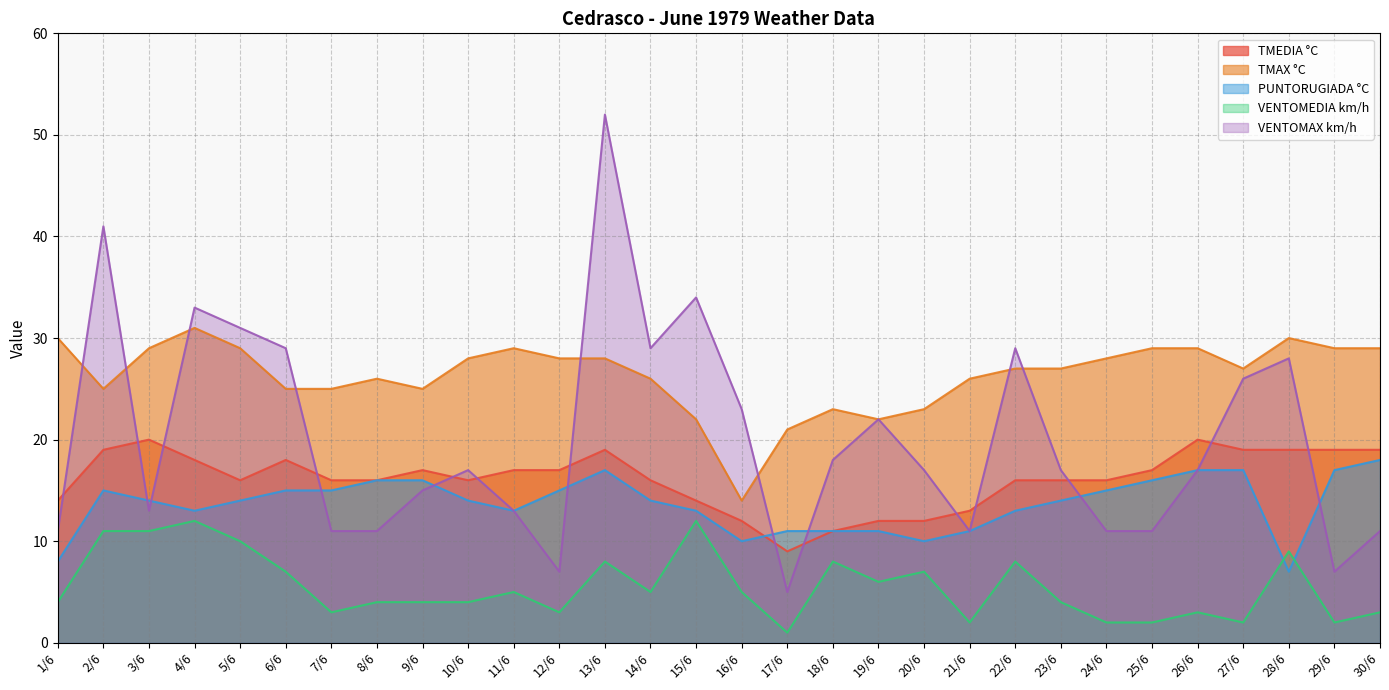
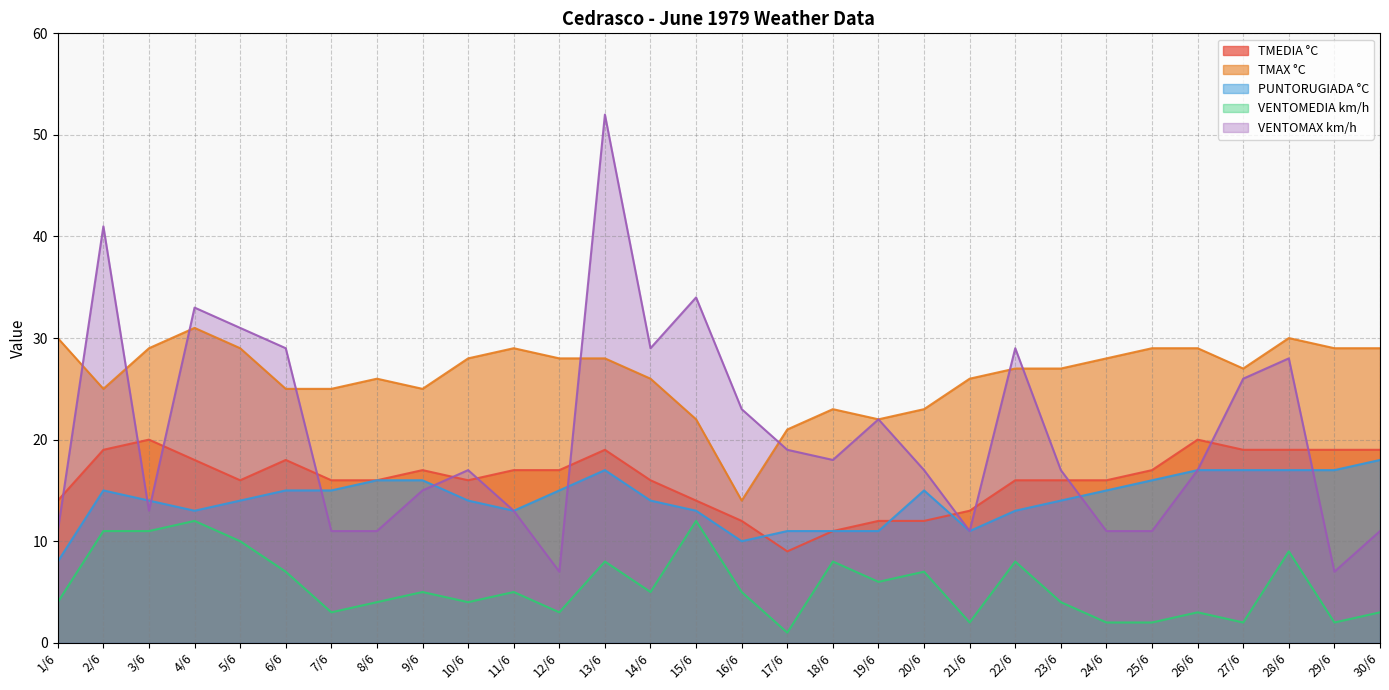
  {
    "PUNTORUGIADA °C": {
      "1/6": 8,
      "2/6": 15,
      "3/6": 14,
      "4/6": 13,
      "5/6": 14,
      "6/6": 15,
      "7/6": 15,
      "9/6": 16,
      "10/6": 14,
      "12/6": 15,
      "13/6": 17,
      "14/6": 14,
      "15/6": 13,
      "16/6": 10,
      "17/6": 11,
      "19/6": 11,
-     "20/6": 10,
+     "20/6": 15,
      "22/6": 13,
      "23/6": 14,
      "24/6": 15,
      "25/6": 16,
      "27/6": 17,
-     "28/6": 7,
+     "28/6": 17,
      "29/6": 17,
      "30/6": 18
    },
    "VENTOMEDIA km/h": {
      "1/6": 4,
      "2/6": 11,
      "3/6": 11,
      "4/6": 12,
      "5/6": 10,
      "6/6": 7,
      "7/6": 3,
      "8/6": 4,
-     "9/6": 4,
+     "9/6": 5,
      "10/6": 4,
      "11/6": 5,
      "12/6": 3,
      "13/6": 8,
      "14/6": 5,
      "15/6": 12,
      "16/6": 5,
      "17/6": 1,
      "18/6": 8,
      "19/6": 6,
      "20/6": 7,
      "21/6": 2,
      "22/6": 8,
      "23/6": 4,
      "24/6": 2,
      "25/6": 2,
      "26/6": 3,
      "27/6": 2,
      "28/6": 9,
      "29/6": 2,
      "30/6": 3
    },
    "VENTOMAX km/h": {
      "1/6": 11,
      "2/6": 41,
      "3/6": 13,
      "4/6": 33,
      "5/6": 31,
      "6/6": 29,
      "7/6": 11,
      "8/6": 11,
      "9/6": 15,
      "10/6": 17,
      "12/6": 7,
      "13/6": 52,
      "14/6": 29,
      "15/6": 34,
      "16/6": 23,
-     "17/6": 5,
+     "17/6": 19,
      "18/6": 18,
      "20/6": 17,
      "22/6": 29,
      "23/6": 17,
      "24/6": 11,
      "25/6": 11,
      "27/6": 26,
      "28/6": 28,
      "29/6": 7,
      "30/6": 11
    }
  }
